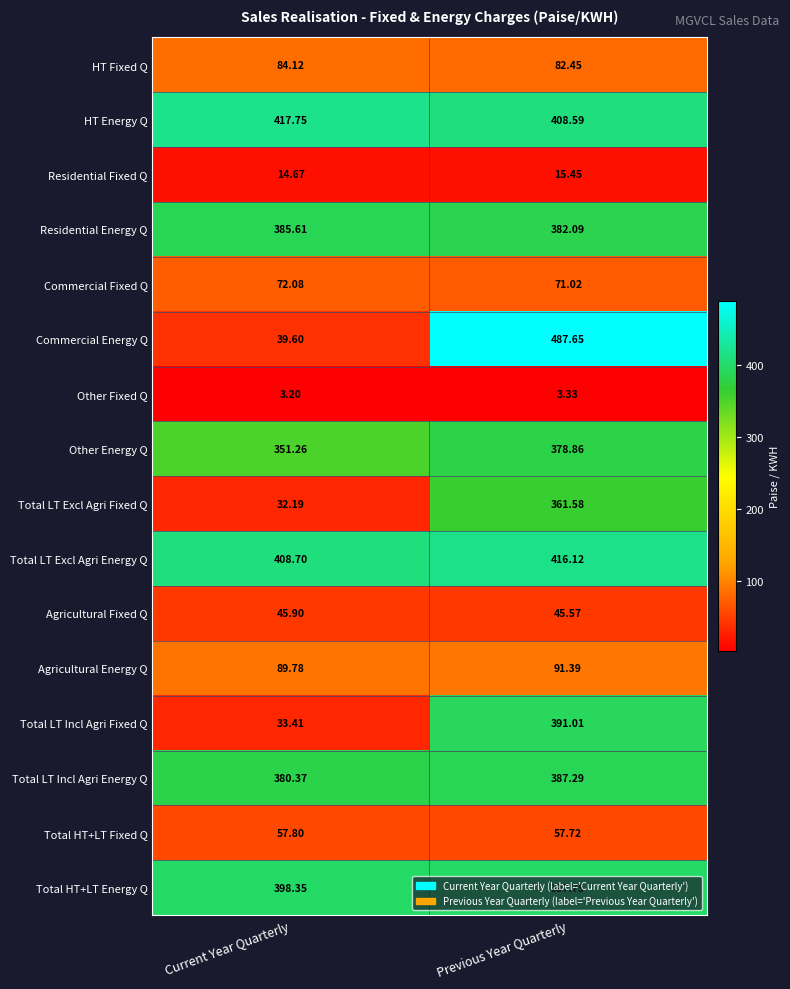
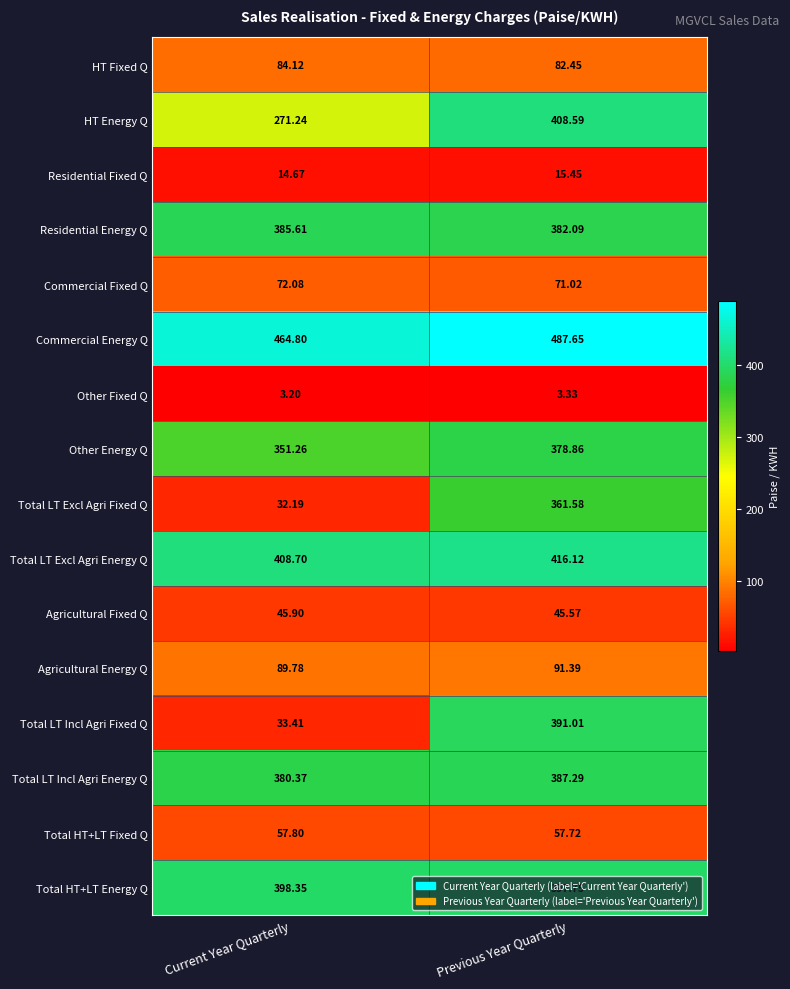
  {
    "HT Fixed Q": {
      "Current Year Quarterly": 84.12,
      "Previous Year Quarterly": 82.45
    },
    "HT Energy Q": {
-     "Current Year Quarterly": 417.75,
+     "Current Year Quarterly": 271.24,
      "Previous Year Quarterly": 408.59
    },
    "Residential Fixed Q": {
      "Current Year Quarterly": 14.67,
      "Previous Year Quarterly": 15.45
    },
    "Residential Energy Q": {
      "Current Year Quarterly": 385.61,
      "Previous Year Quarterly": 382.09
    },
    "Commercial Fixed Q": {
      "Current Year Quarterly": 72.08,
      "Previous Year Quarterly": 71.02
    },
    "Commercial Energy Q": {
-     "Current Year Quarterly": 39.60,
+     "Current Year Quarterly": 464.80,
      "Previous Year Quarterly": 487.65
    },
    "Other Fixed Q": {
      "Current Year Quarterly": 3.20,
      "Previous Year Quarterly": 3.33
    },
    "Other Energy Q": {
      "Current Year Quarterly": 351.26,
      "Previous Year Quarterly": 378.86
    },
    "Total LT Excl Agri Fixed Q": {
      "Current Year Quarterly": 32.19,
      "Previous Year Quarterly": 361.58
    },
    "Total LT Excl Agri Energy Q": {
      "Current Year Quarterly": 408.70,
      "Previous Year Quarterly": 416.12
    },
    "Agricultural Fixed Q": {
      "Current Year Quarterly": 45.90,
      "Previous Year Quarterly": 45.57
    },
    "Agricultural Energy Q": {
      "Current Year Quarterly": 89.78,
      "Previous Year Quarterly": 91.39
    },
    "Total LT Incl Agri Fixed Q": {
      "Current Year Quarterly": 33.41,
      "Previous Year Quarterly": 391.01
    },
    "Total LT Incl Agri Energy Q": {
      "Current Year Quarterly": 380.37,
      "Previous Year Quarterly": 387.29
    },
    "Total HT+LT Fixed Q": {
      "Current Year Quarterly": 57.80,
      "Previous Year Quarterly": 57.72
    },
    "Total HT+LT Energy Q": {
      "Current Year Quarterly": 398.35
    }
  }
